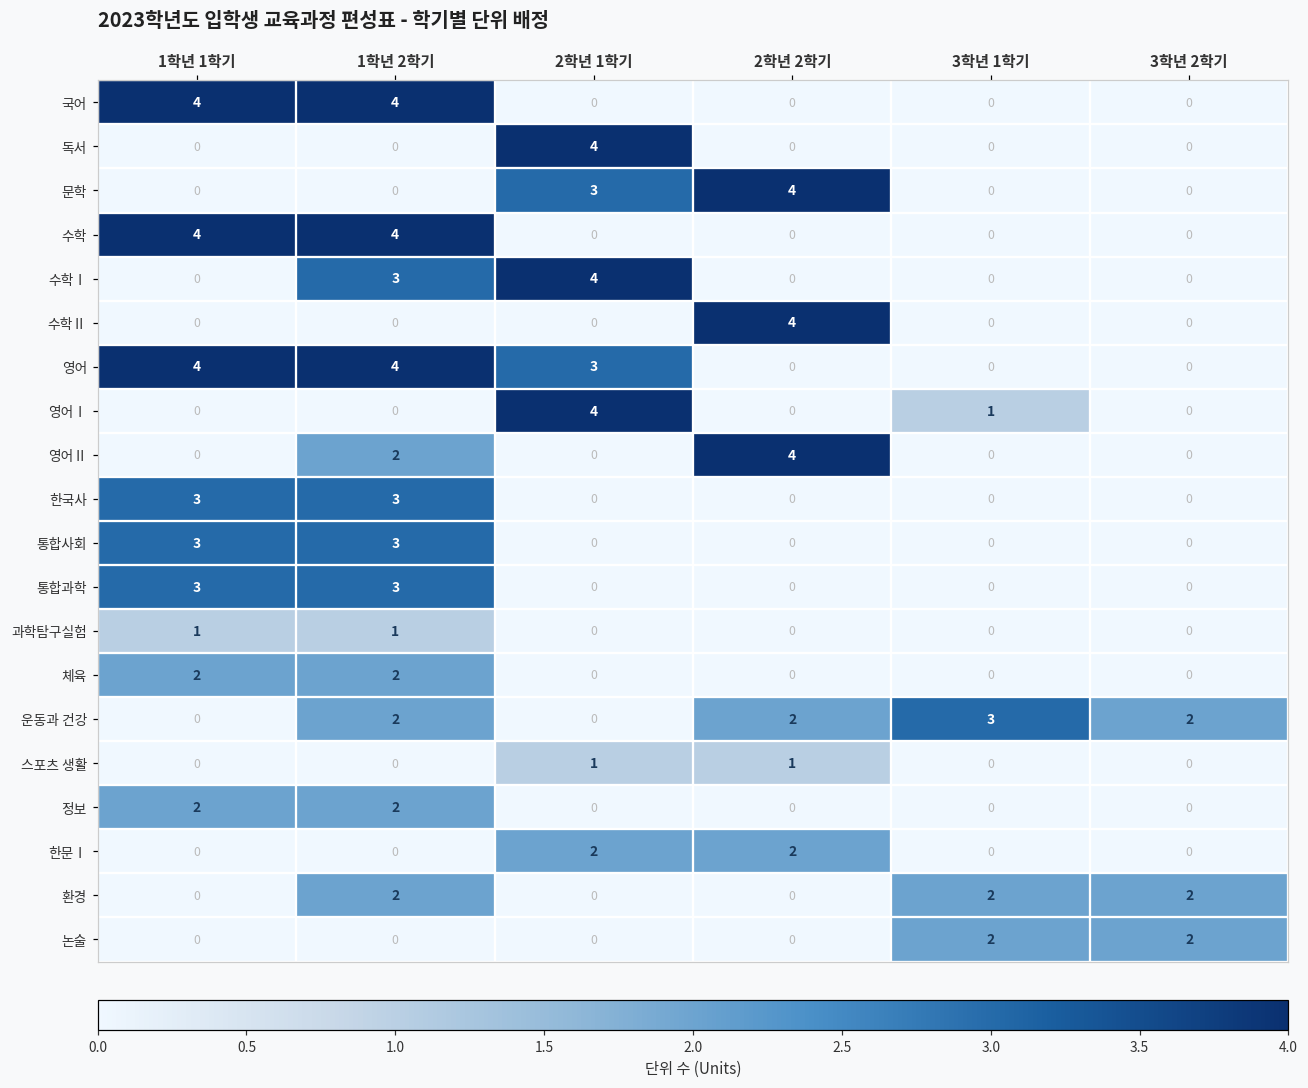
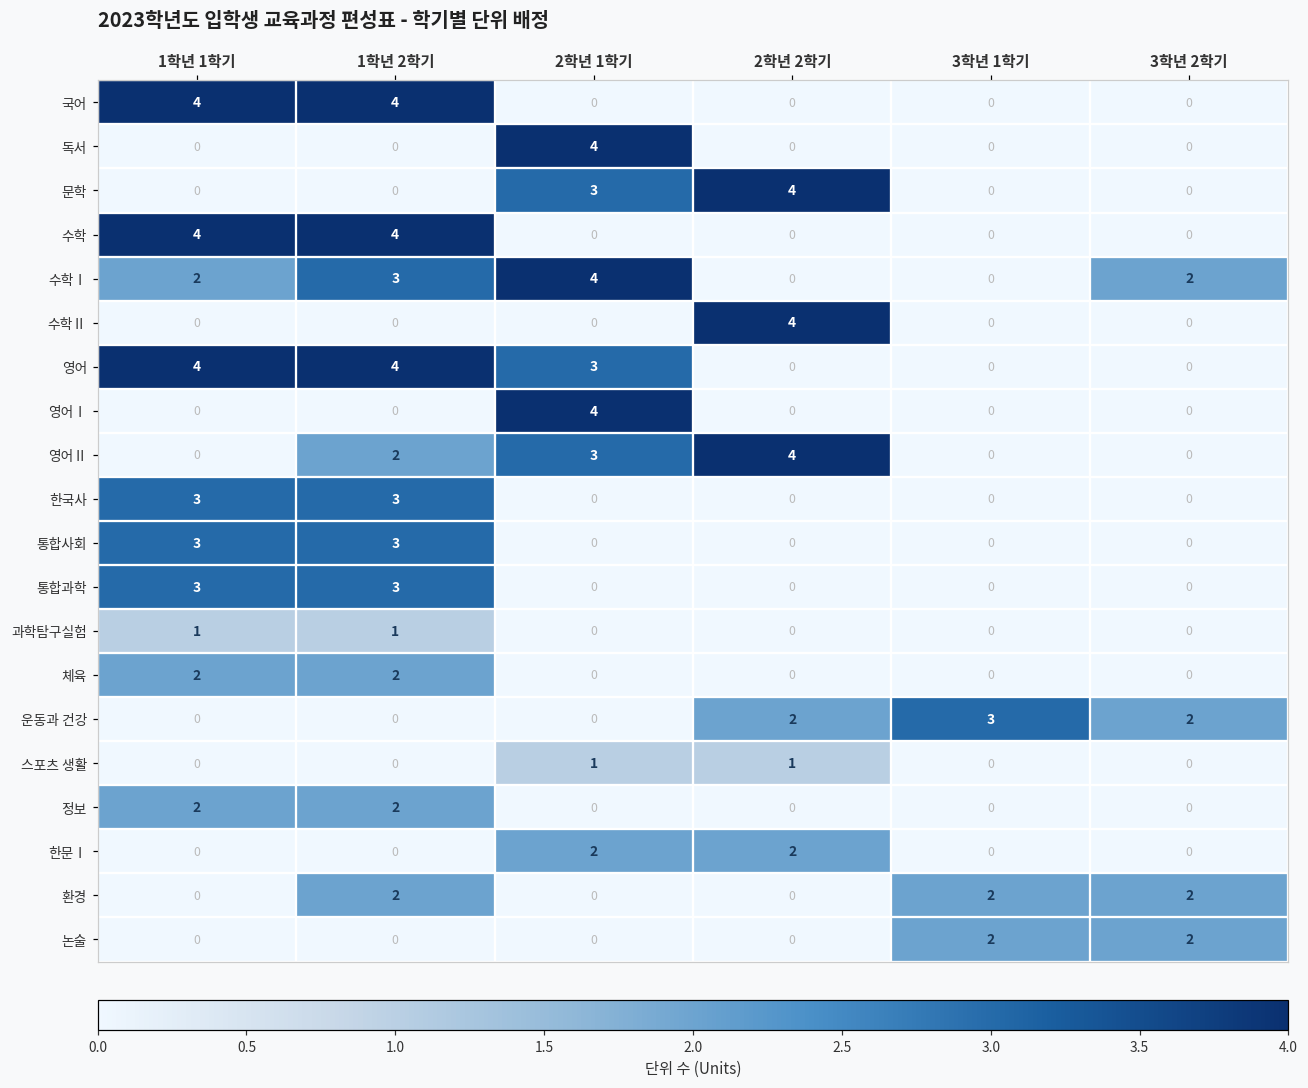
  {
    "국어": {
      "1학년 1학기": 4,
      "1학년 2학기": 4,
      "2학년 1학기": 0,
      "2학년 2학기": 0,
      "3학년 1학기": 0,
      "3학년 2학기": 0
    },
    "독서": {
      "1학년 1학기": 0,
      "1학년 2학기": 0,
      "2학년 1학기": 4,
      "2학년 2학기": 0,
      "3학년 1학기": 0,
      "3학년 2학기": 0
    },
    "문학": {
      "1학년 1학기": 0,
      "1학년 2학기": 0,
      "2학년 1학기": 3,
      "2학년 2학기": 4,
      "3학년 1학기": 0,
      "3학년 2학기": 0
    },
    "수학": {
      "1학년 1학기": 4,
      "1학년 2학기": 4,
      "2학년 1학기": 0,
      "2학년 2학기": 0,
      "3학년 1학기": 0,
      "3학년 2학기": 0
    },
    "수학Ⅰ": {
-     "1학년 1학기": 0,
+     "1학년 1학기": 2,
      "1학년 2학기": 3,
      "2학년 1학기": 4,
      "2학년 2학기": 0,
      "3학년 1학기": 0,
-     "3학년 2학기": 0
+     "3학년 2학기": 2
    },
    "수학Ⅱ": {
      "1학년 1학기": 0,
      "1학년 2학기": 0,
      "2학년 1학기": 0,
      "2학년 2학기": 4,
      "3학년 1학기": 0,
      "3학년 2학기": 0
    },
    "영어": {
      "1학년 1학기": 4,
      "1학년 2학기": 4,
      "2학년 1학기": 3,
      "2학년 2학기": 0,
      "3학년 1학기": 0,
      "3학년 2학기": 0
    },
    "영어Ⅰ": {
      "1학년 1학기": 0,
      "1학년 2학기": 0,
      "2학년 1학기": 4,
      "2학년 2학기": 0,
-     "3학년 1학기": 1,
+     "3학년 1학기": 0,
      "3학년 2학기": 0
    },
    "영어Ⅱ": {
      "1학년 1학기": 0,
      "1학년 2학기": 2,
-     "2학년 1학기": 0,
+     "2학년 1학기": 3,
      "2학년 2학기": 4,
      "3학년 1학기": 0,
      "3학년 2학기": 0
    },
    "한국사": {
      "1학년 1학기": 3,
      "1학년 2학기": 3,
      "2학년 1학기": 0,
      "2학년 2학기": 0,
      "3학년 1학기": 0,
      "3학년 2학기": 0
    },
    "통합사회": {
      "1학년 1학기": 3,
      "1학년 2학기": 3,
      "2학년 1학기": 0,
      "2학년 2학기": 0,
      "3학년 1학기": 0,
      "3학년 2학기": 0
    },
    "통합과학": {
      "1학년 1학기": 3,
      "1학년 2학기": 3,
      "2학년 1학기": 0,
      "2학년 2학기": 0,
      "3학년 1학기": 0,
      "3학년 2학기": 0
    },
    "과학탐구실험": {
      "1학년 1학기": 1,
      "1학년 2학기": 1,
      "2학년 1학기": 0,
      "2학년 2학기": 0,
      "3학년 1학기": 0,
      "3학년 2학기": 0
    },
    "체육": {
      "1학년 1학기": 2,
      "1학년 2학기": 2,
      "2학년 1학기": 0,
      "2학년 2학기": 0,
      "3학년 1학기": 0,
      "3학년 2학기": 0
    },
    "운동과 건강": {
      "1학년 1학기": 0,
-     "1학년 2학기": 2,
+     "1학년 2학기": 0,
      "2학년 1학기": 0,
      "2학년 2학기": 2,
      "3학년 1학기": 3,
      "3학년 2학기": 2
    },
    "스포츠 생활": {
      "1학년 1학기": 0,
      "1학년 2학기": 0,
      "2학년 1학기": 1,
      "2학년 2학기": 1,
      "3학년 1학기": 0,
      "3학년 2학기": 0
    },
    "정보": {
      "1학년 1학기": 2,
      "1학년 2학기": 2,
      "2학년 1학기": 0,
      "2학년 2학기": 0,
      "3학년 1학기": 0,
      "3학년 2학기": 0
    },
    "한문Ⅰ": {
      "1학년 1학기": 0,
      "1학년 2학기": 0,
      "2학년 1학기": 2,
      "2학년 2학기": 2,
      "3학년 1학기": 0,
      "3학년 2학기": 0
    },
    "환경": {
      "1학년 1학기": 0,
      "1학년 2학기": 2,
      "2학년 1학기": 0,
      "2학년 2학기": 0,
      "3학년 1학기": 2,
      "3학년 2학기": 2
    },
    "논술": {
      "1학년 1학기": 0,
      "1학년 2학기": 0,
      "2학년 1학기": 0,
      "2학년 2학기": 0,
      "3학년 1학기": 2,
      "3학년 2학기": 2
    }
  }
